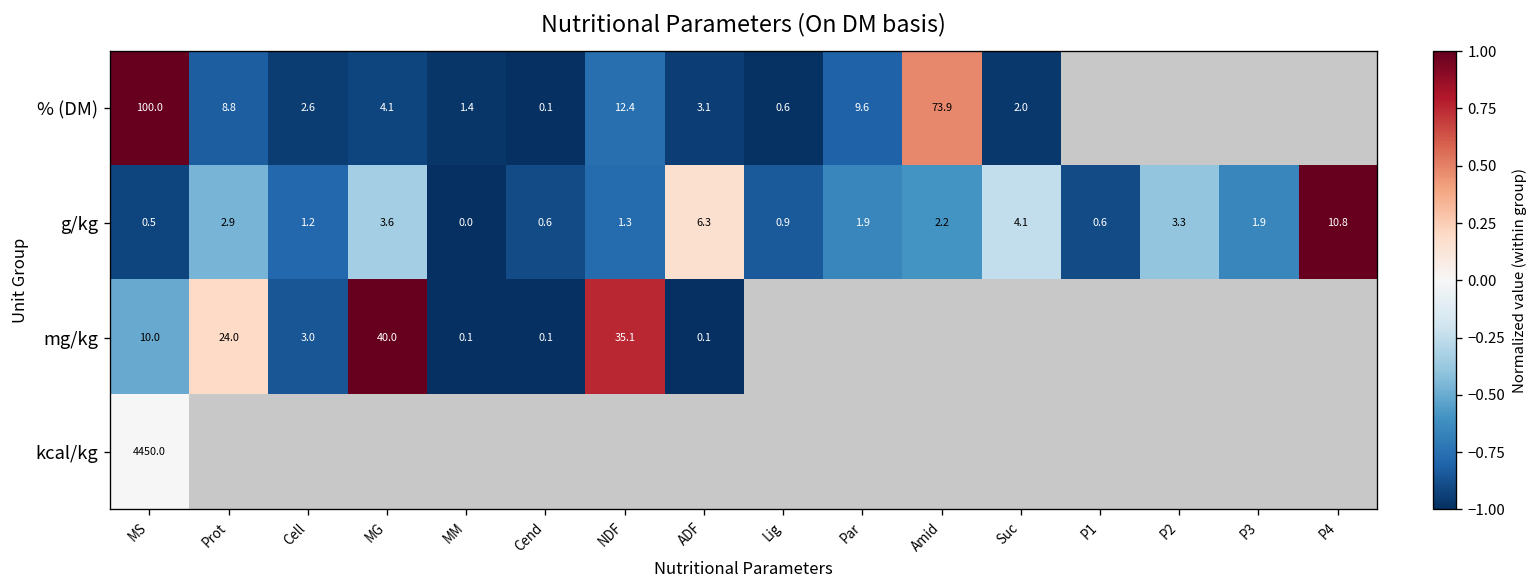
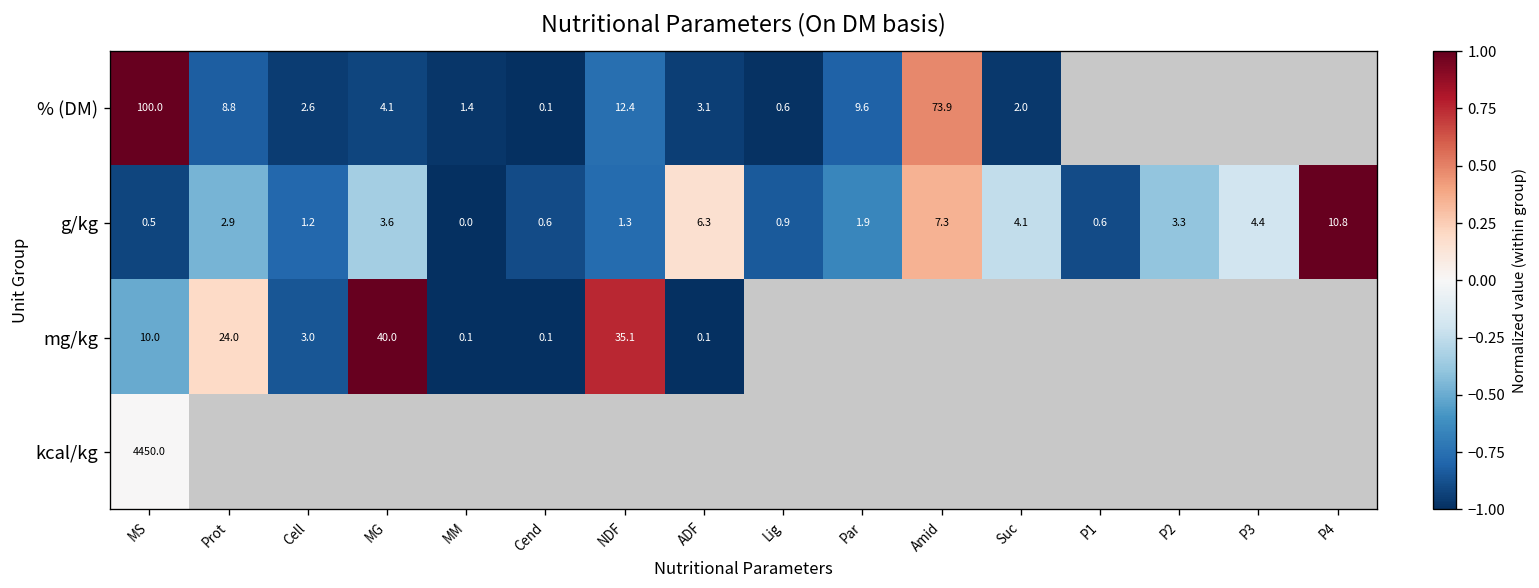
  {
    "% (DM)": {
      "MS": 100.0,
      "Prot": 8.8,
      "Cell": 2.6,
      "MG": 4.1,
      "MM": 1.4,
      "Cend": 0.1,
      "NDF": 12.4,
      "ADF": 3.1,
      "Lig": 0.6,
      "Par": 9.6,
      "Amid": 73.9,
      "Suc": 2.0
    },
    "g/kg": {
      "MS": 0.5,
      "Prot": 2.9,
      "Cell": 1.2,
      "MG": 3.6,
      "MM": 0.0,
      "Cend": 0.6,
      "NDF": 1.3,
      "ADF": 6.3,
      "Lig": 0.9,
      "Par": 1.9,
-     "Amid": 2.2,
+     "Amid": 7.3,
      "Suc": 4.1,
      "P1": 0.6,
      "P2": 3.3,
-     "P3": 1.9,
+     "P3": 4.4,
      "P4": 10.8
    },
    "mg/kg": {
      "MS": 10.0,
      "Prot": 24.0,
      "Cell": 3.0,
      "MG": 40.0,
      "MM": 0.1,
      "Cend": 0.1,
      "NDF": 35.1,
      "ADF": 0.1
    },
    "kcal/kg": {
      "MS": 4450.0
    }
  }
